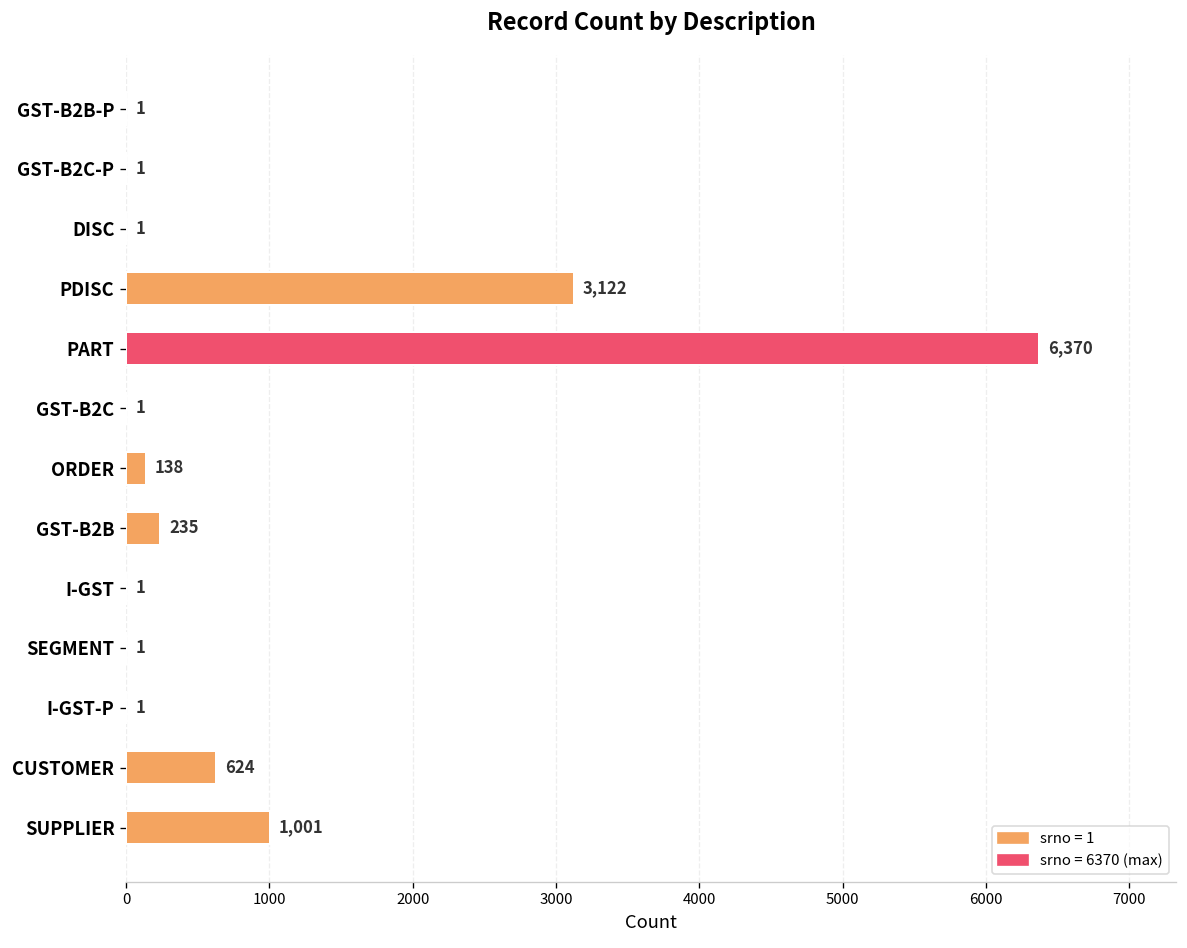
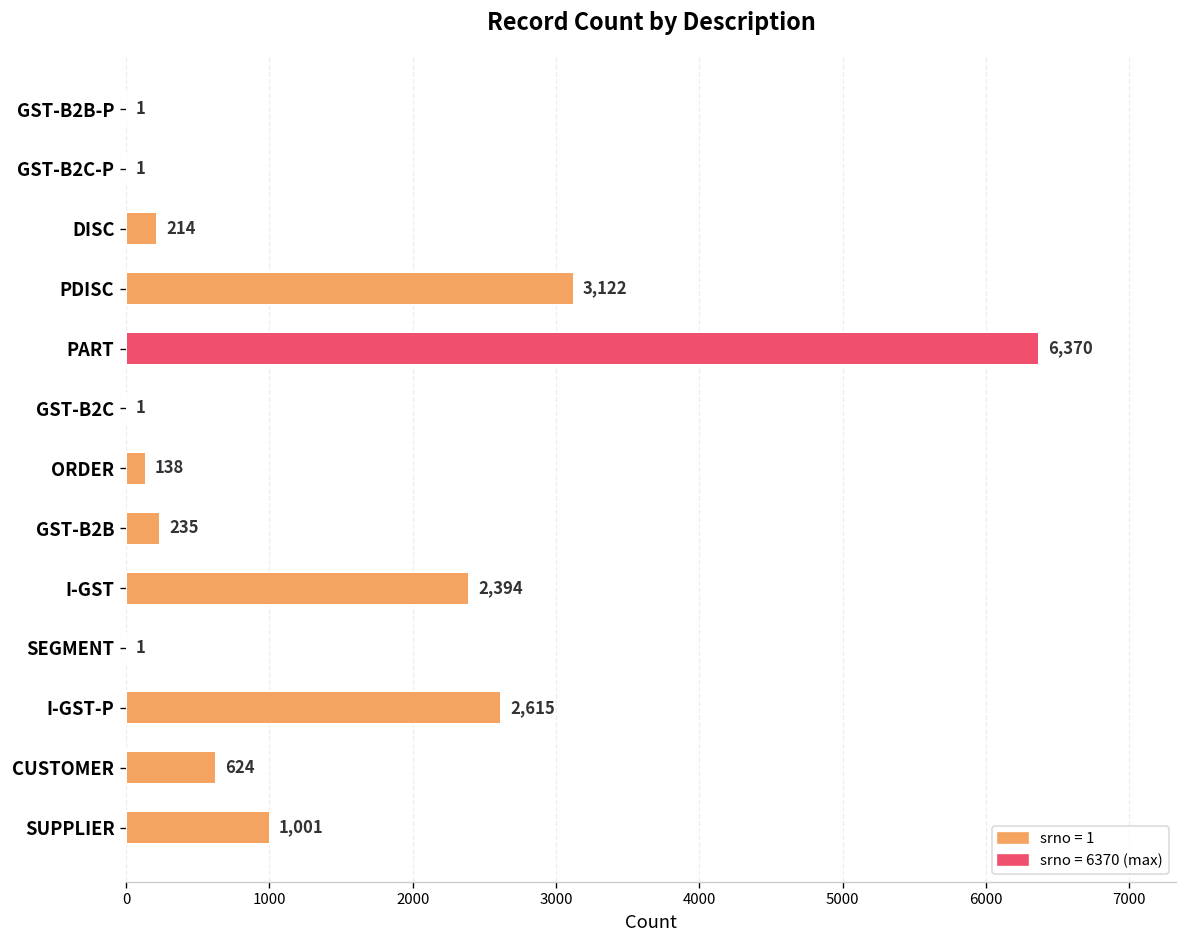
  {
    "GST-B2B-P": "1",
    "GST-B2C-P": "1",
-   "DISC": "1",
+   "DISC": "214",
    "PDISC": "3,122",
    "PART": "6,370",
    "GST-B2C": "1",
    "ORDER": "138",
    "GST-B2B": "235",
-   "I-GST": "1",
+   "I-GST": "2,394",
    "SEGMENT": "1",
-   "I-GST-P": "1",
+   "I-GST-P": "2,615",
    "CUSTOMER": "624",
    "SUPPLIER": "1,001"
  }
